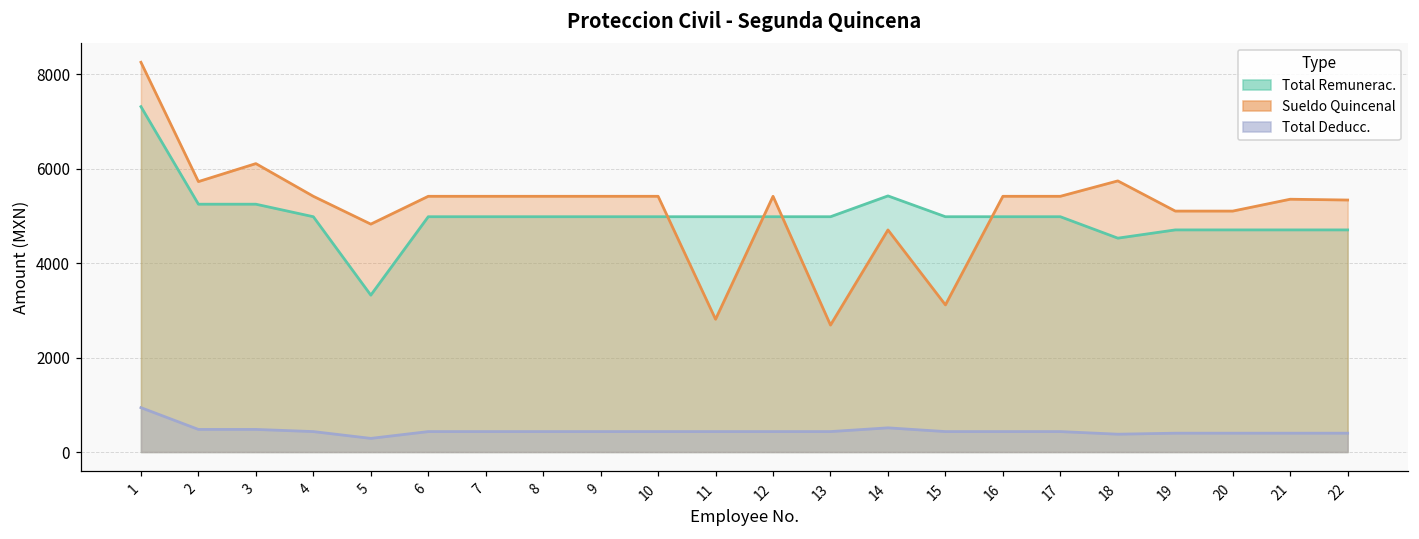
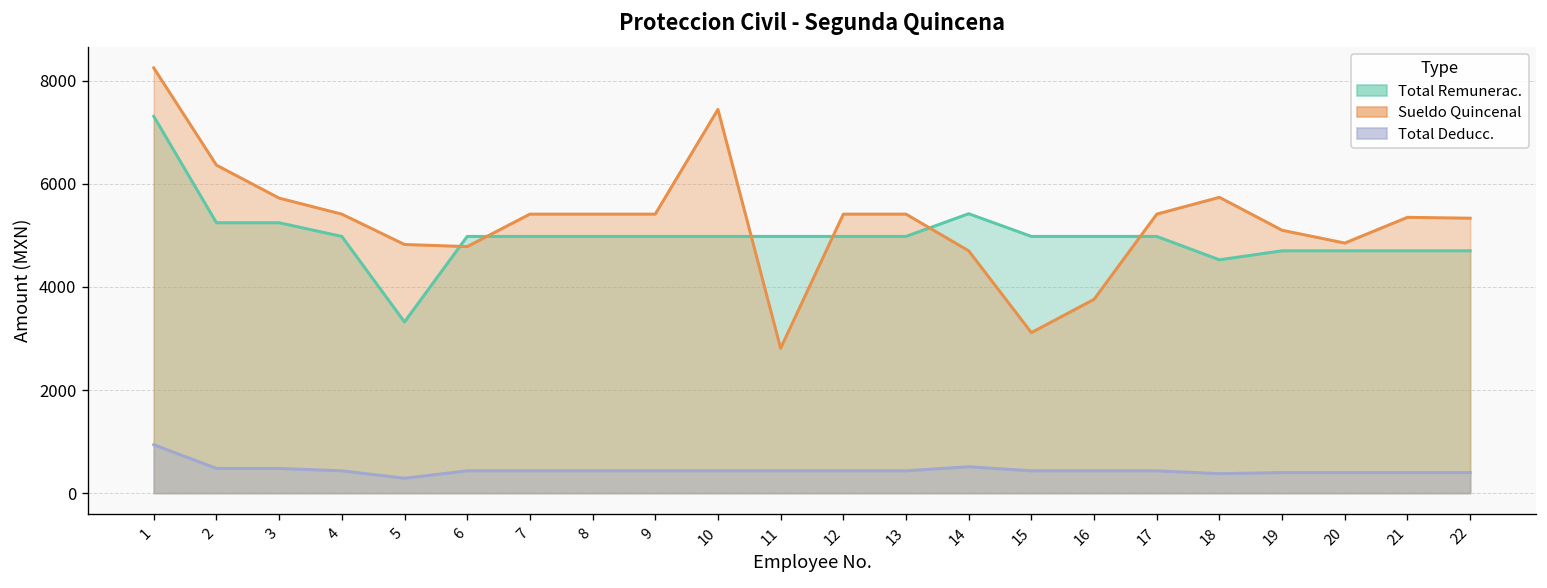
  {
    "Sueldo Quincenal": {
      "1": 8300,
-     "2": 5700,
-     "3": 6100,
+     "2": 6400,
+     "3": 5700,
      "4": 5400,
      "5": 4800,
-     "6": 5400,
+     "6": 4800,
      "7": 5400,
      "8": 5400,
      "9": 5400,
-     "10": 5400,
+     "10": 7400,
      "11": 2800,
      "12": 5400,
-     "13": 2700,
+     "13": 5400,
      "14": 4700,
      "15": 3100,
-     "16": 5400,
+     "16": 3800,
      "17": 5400,
      "18": 5700,
      "19": 5100,
-     "20": 5100,
+     "20": 4900,
      "21": 5400,
      "22": 5300
    }
  }
